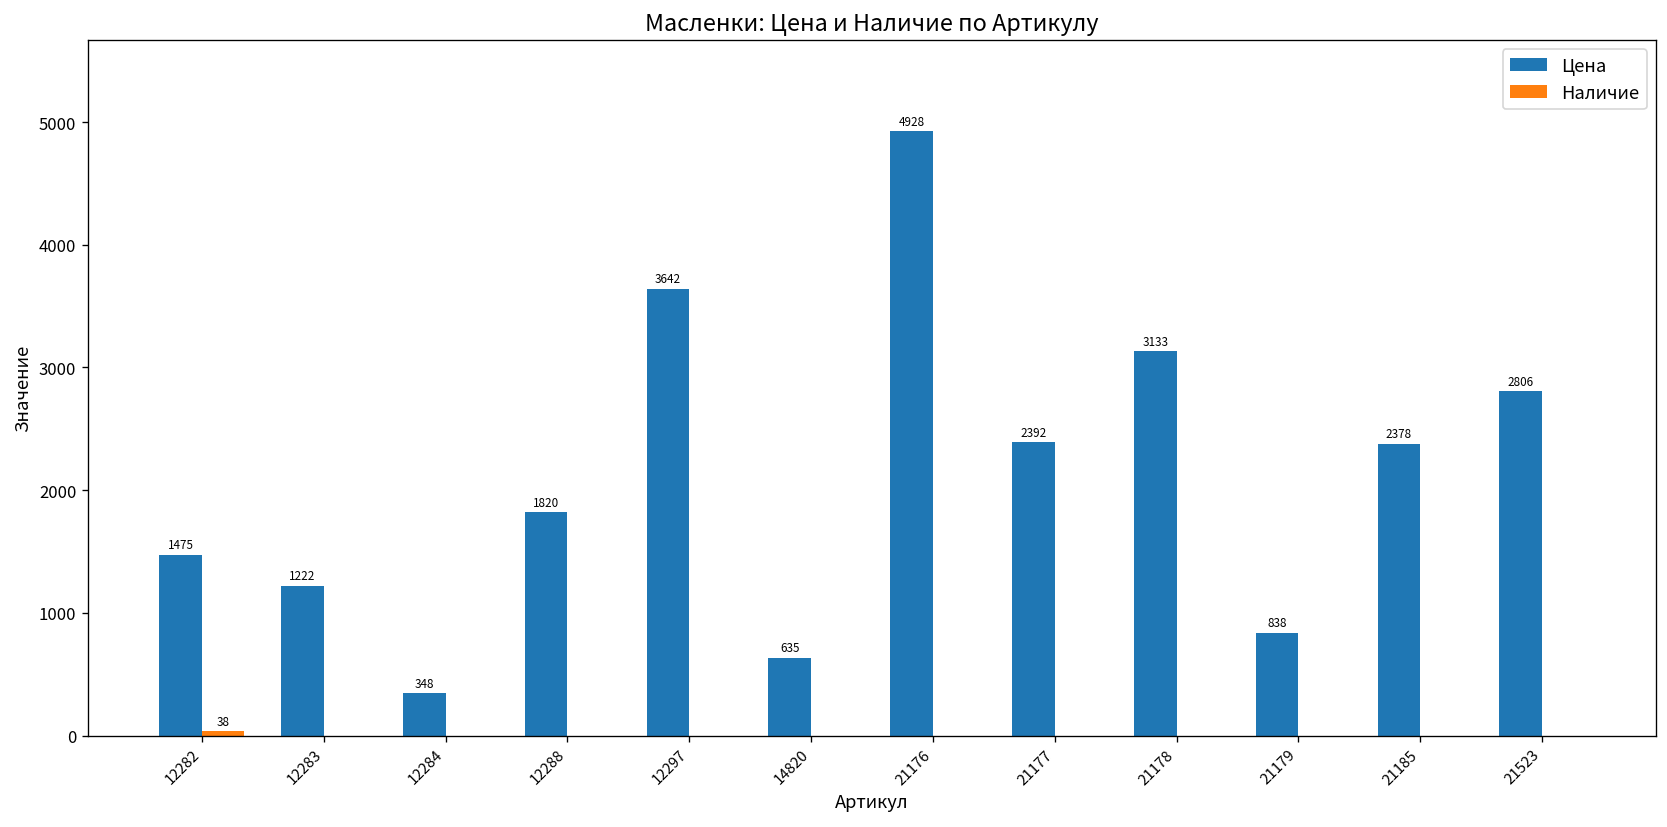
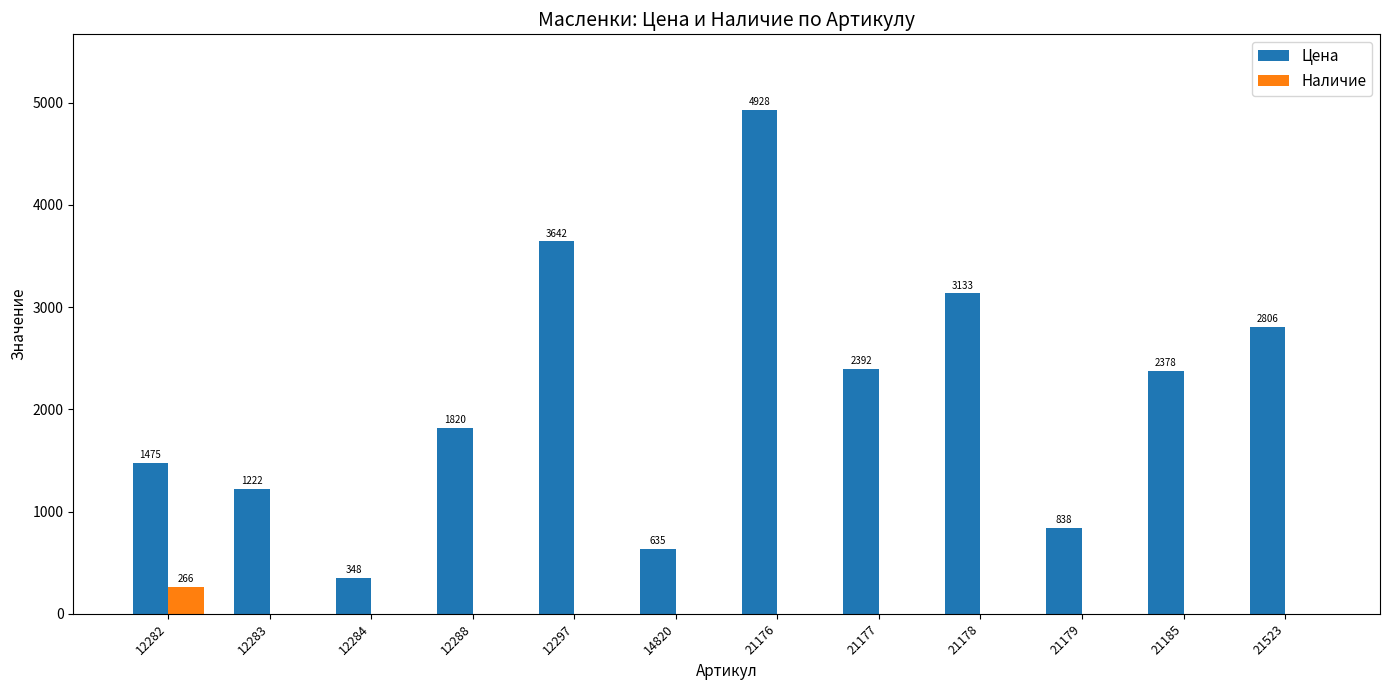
  {
    "Цена": {
      "12282": 1475,
      "12283": 1222,
      "12284": 348,
      "12288": 1820,
      "12297": 3642,
      "14820": 635,
      "21176": 4928,
      "21177": 2392,
      "21178": 3133,
      "21179": 838,
      "21185": 2378,
      "21523": 2806
    },
    "Наличие": {
-     "12282": 38
+     "12282": 266
    }
  }
